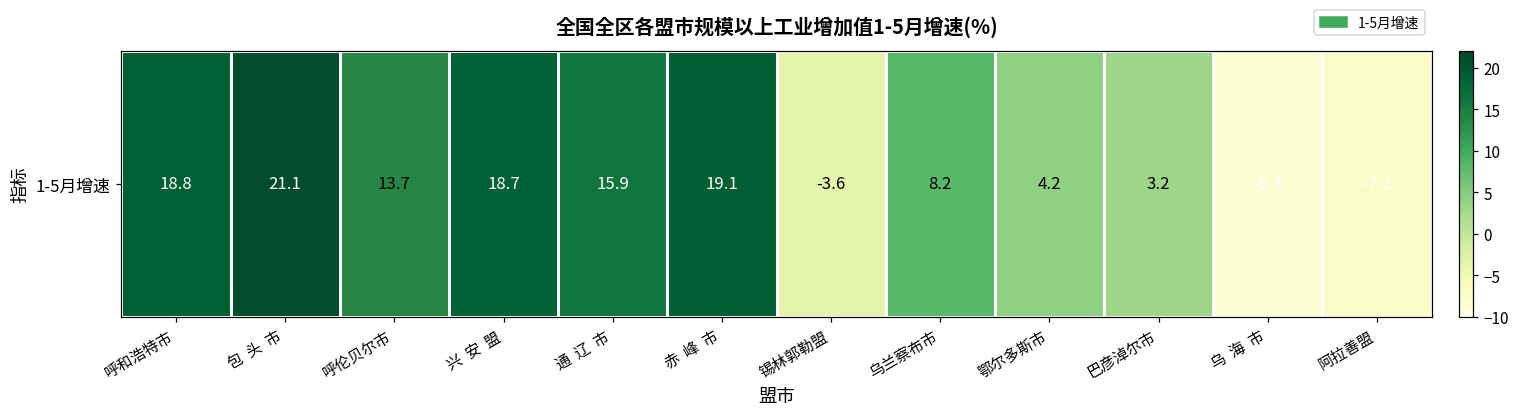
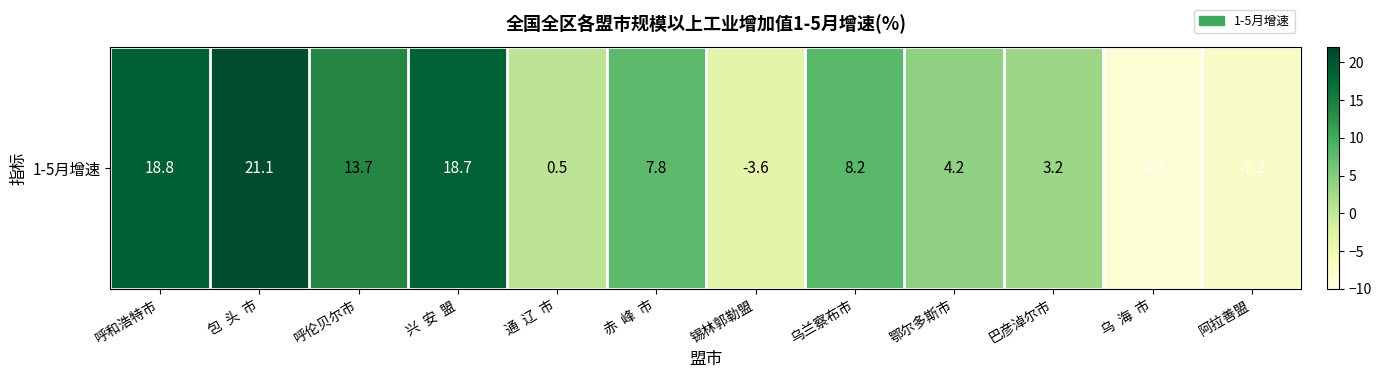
  {
    "1-5月增速": {
      "呼和浩特市": 18.8,
      "包 头 市": 21.1,
      "呼伦贝尔市": 13.7,
      "兴 安 盟": 18.7,
-     "通 辽 市": 15.9,
-     "赤 峰 市": 19.1,
+     "通 辽 市": 0.5,
+     "赤 峰 市": 7.8,
      "锡林郭勒盟": -3.6,
      "乌兰察布市": 8.2,
      "鄂尔多斯市": 4.2,
      "巴彦淖尔市": 3.2,
      "阿拉善盟": -7.2
    }
  }
